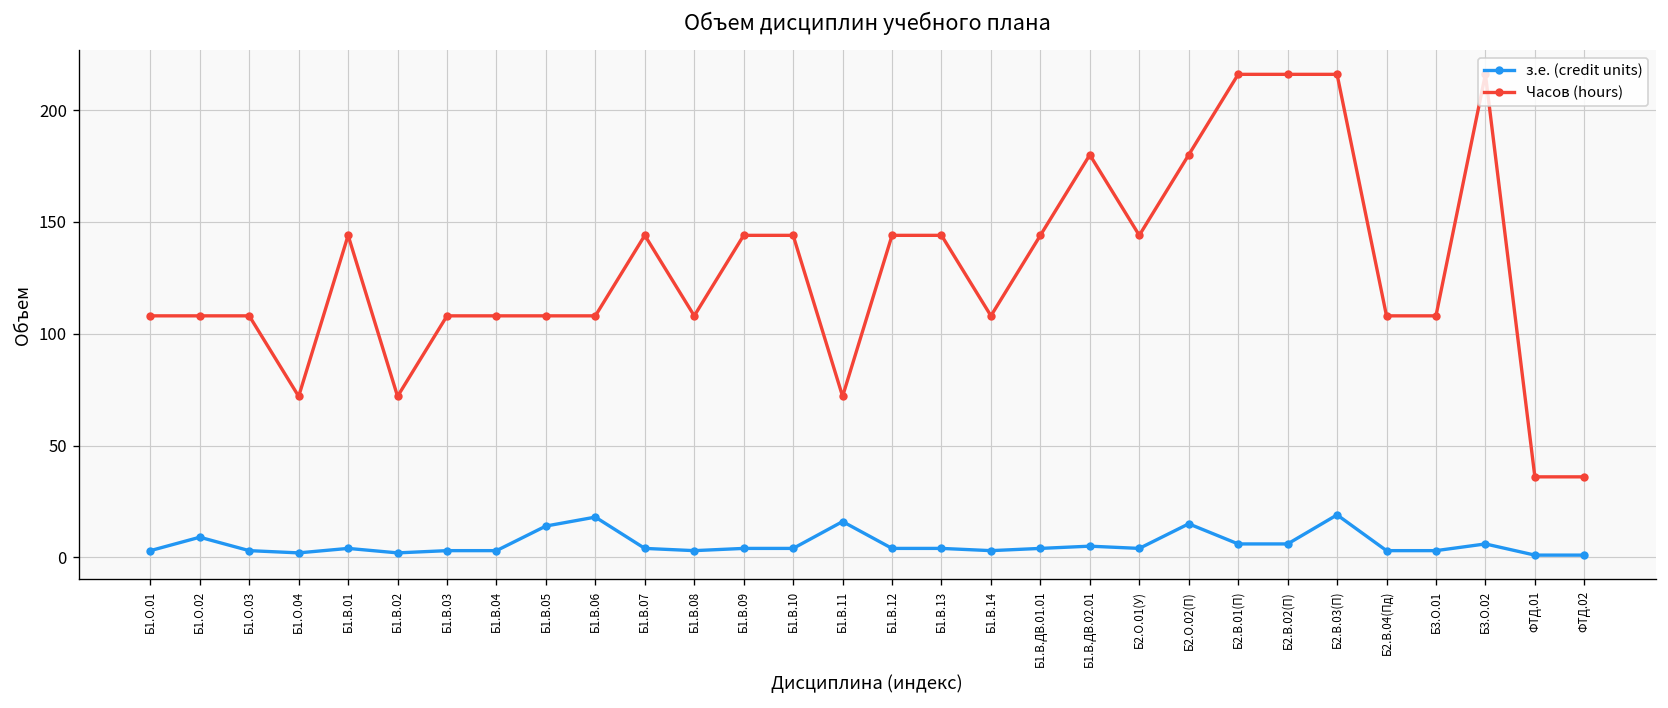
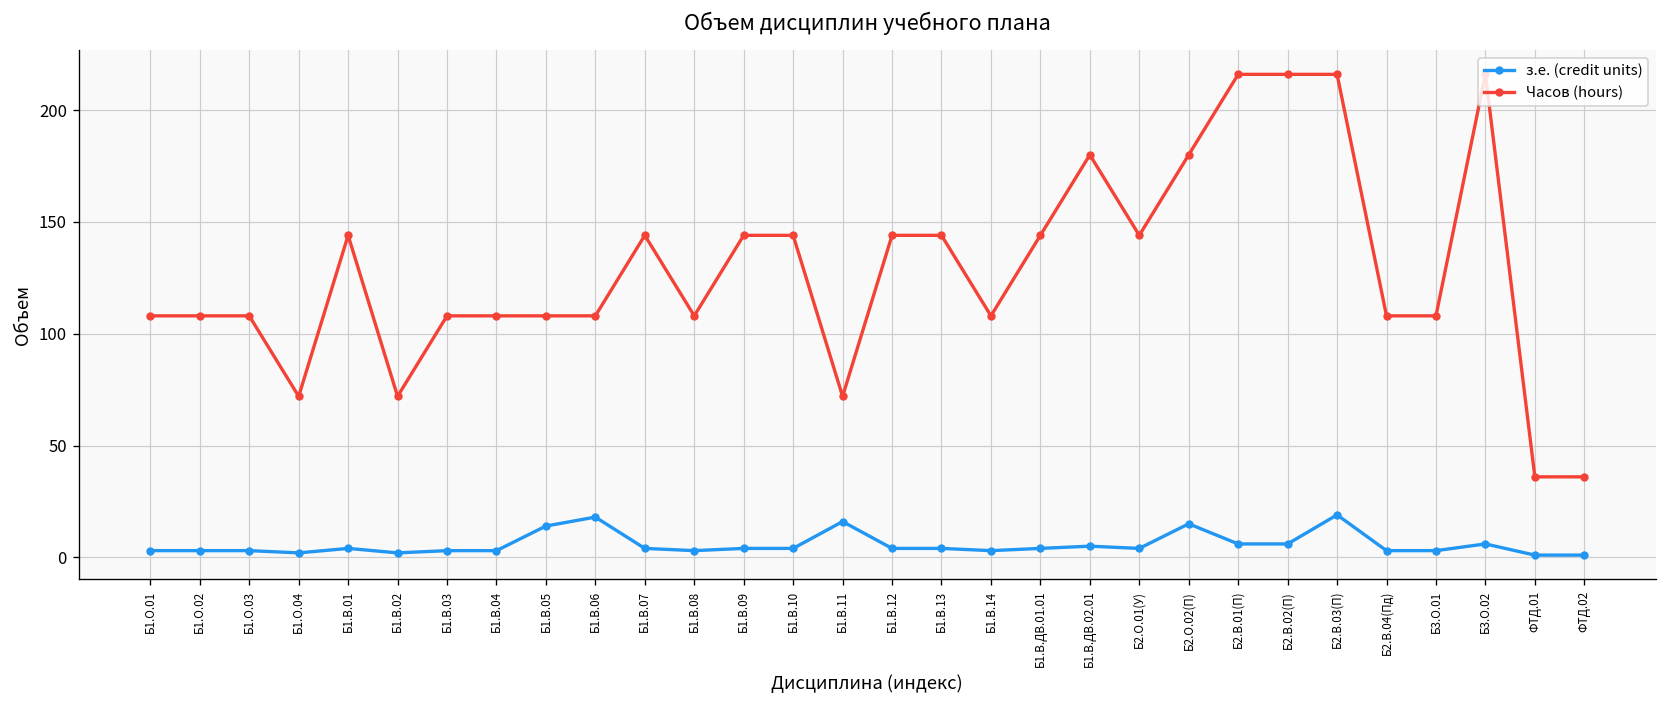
  {
    "з.е. (credit units)": {
      "Б1.О.01": 3,
-     "Б1.О.02": 9,
+     "Б1.О.02": 3,
      "Б1.О.03": 3,
      "Б1.О.04": 2,
      "Б1.В.01": 4,
      "Б1.В.02": 2,
      "Б1.В.03": 3,
      "Б1.В.04": 3,
      "Б1.В.05": 14,
      "Б1.В.06": 18,
      "Б1.В.07": 4,
      "Б1.В.08": 3,
      "Б1.В.09": 4,
      "Б1.В.10": 4,
      "Б1.В.11": 16,
      "Б1.В.12": 4,
      "Б1.В.13": 4,
      "Б1.В.14": 3,
      "Б1.В.ДВ.01.01": 4,
      "Б1.В.ДВ.02.01": 5,
      "Б2.О.01(У)": 4,
      "Б2.О.02(П)": 15,
      "Б2.В.01(П)": 6,
      "Б2.В.02(П)": 6,
      "Б2.В.03(П)": 19,
      "Б2.В.04(Пд)": 3,
      "Б3.О.01": 3,
      "Б3.О.02": 6,
      "ФТД.01": 1,
      "ФТД.02": 1
    },
    "Часов (hours)": {
      "Б1.О.01": 108,
      "Б1.О.02": 108,
      "Б1.О.03": 108,
      "Б1.О.04": 72,
      "Б1.В.01": 144,
      "Б1.В.02": 72,
      "Б1.В.03": 108,
      "Б1.В.04": 108,
      "Б1.В.05": 108,
      "Б1.В.06": 108,
      "Б1.В.07": 144,
      "Б1.В.08": 108,
      "Б1.В.09": 144,
      "Б1.В.10": 144,
      "Б1.В.11": 72,
      "Б1.В.12": 144,
      "Б1.В.13": 144,
      "Б1.В.14": 108,
      "Б1.В.ДВ.01.01": 144,
      "Б1.В.ДВ.02.01": 180,
      "Б2.О.01(У)": 144,
      "Б2.О.02(П)": 180,
      "Б2.В.01(П)": 216,
      "Б2.В.02(П)": 216,
      "Б2.В.03(П)": 216,
      "Б2.В.04(Пд)": 108,
      "Б3.О.01": 108,
      "ФТД.01": 36,
      "ФТД.02": 36
    }
  }
